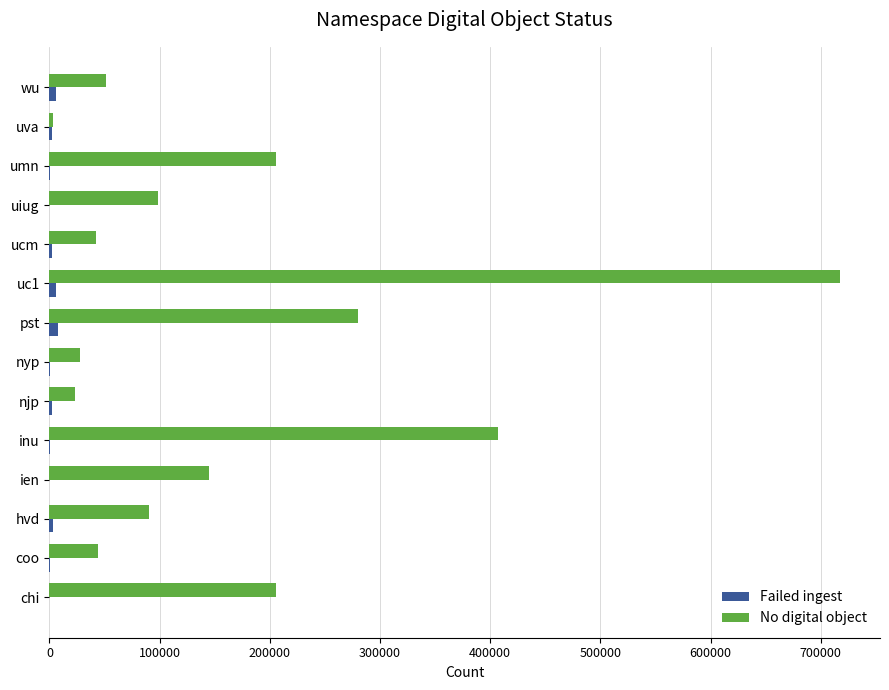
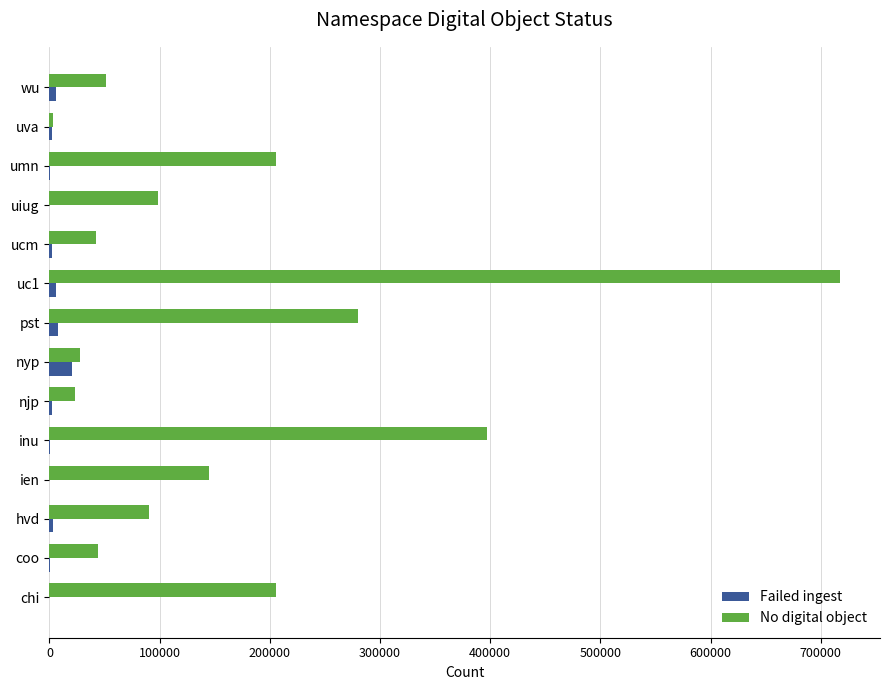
  {
    "Failed ingest": {
      "wu": 6000,
      "ucm": 2000,
      "uc1": 6000,
      "pst": 8000,
-     "nyp": 0,
+     "nyp": 20000,
      "hvd": 3000,
      "chi": 0
    },
    "No digital object": {
      "wu": 51000,
      "uva": 3000,
      "umn": 206000,
      "uiug": 99000,
      "ucm": 42000,
      "uc1": 718000,
      "pst": 280000,
      "nyp": 27000,
      "njp": 23000,
-     "inu": 407000,
+     "inu": 398000,
      "ien": 145000,
      "hvd": 90000,
      "coo": 44000,
      "chi": 205000
    }
  }
